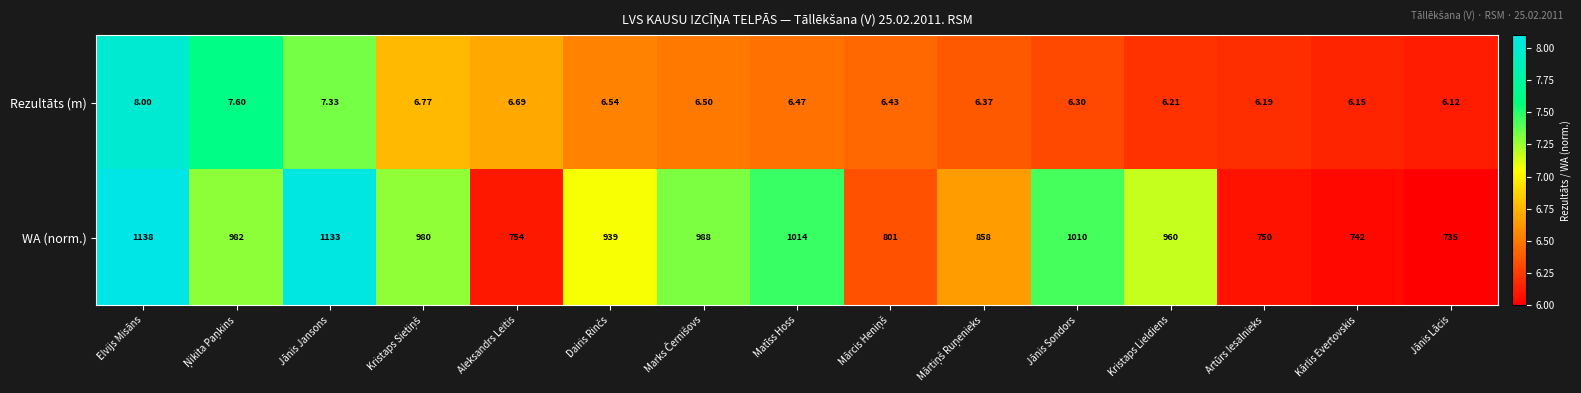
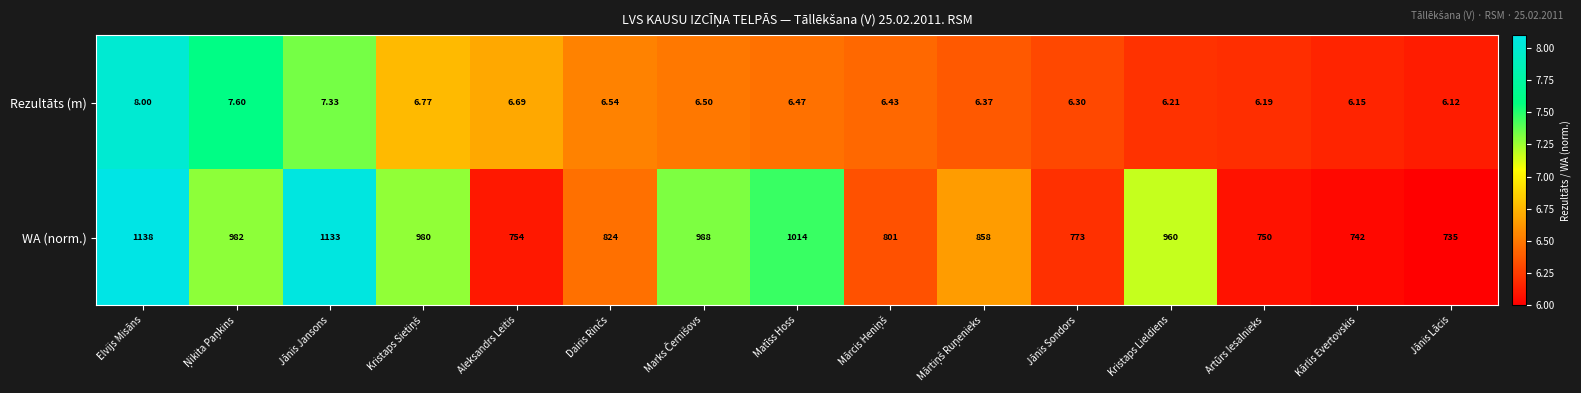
  {
    "Rezultāts (m)": {
      "Elvijs Misāns": 8.00,
      "Ņikita Paņkins": 7.60,
      "Jānis Jansons": 7.33,
      "Kristaps Sietiņš": 6.77,
      "Aleksandrs Leitis": 6.69,
      "Dairis Rinčs": 6.54,
      "Marks Černišovs": 6.50,
      "Matīss Hoss": 6.47,
      "Mārcis Heniņš": 6.43,
      "Mārtiņš Ruņenieks": 6.37,
      "Jānis Sondors": 6.30,
      "Kristaps Lieldiens": 6.21,
      "Artūrs Iesalnieks": 6.19,
      "Kārlis Evertovskis": 6.15,
      "Jānis Lācis": 6.12
    },
    "WA (norm.)": {
      "Elvijs Misāns": 1138,
      "Ņikita Paņkins": 982,
      "Jānis Jansons": 1133,
      "Kristaps Sietiņš": 980,
      "Aleksandrs Leitis": 754,
-     "Dairis Rinčs": 939,
+     "Dairis Rinčs": 824,
      "Marks Černišovs": 988,
      "Matīss Hoss": 1014,
      "Mārcis Heniņš": 801,
      "Mārtiņš Ruņenieks": 858,
-     "Jānis Sondors": 1010,
+     "Jānis Sondors": 773,
      "Kristaps Lieldiens": 960,
      "Artūrs Iesalnieks": 750,
      "Kārlis Evertovskis": 742,
      "Jānis Lācis": 735
    }
  }
